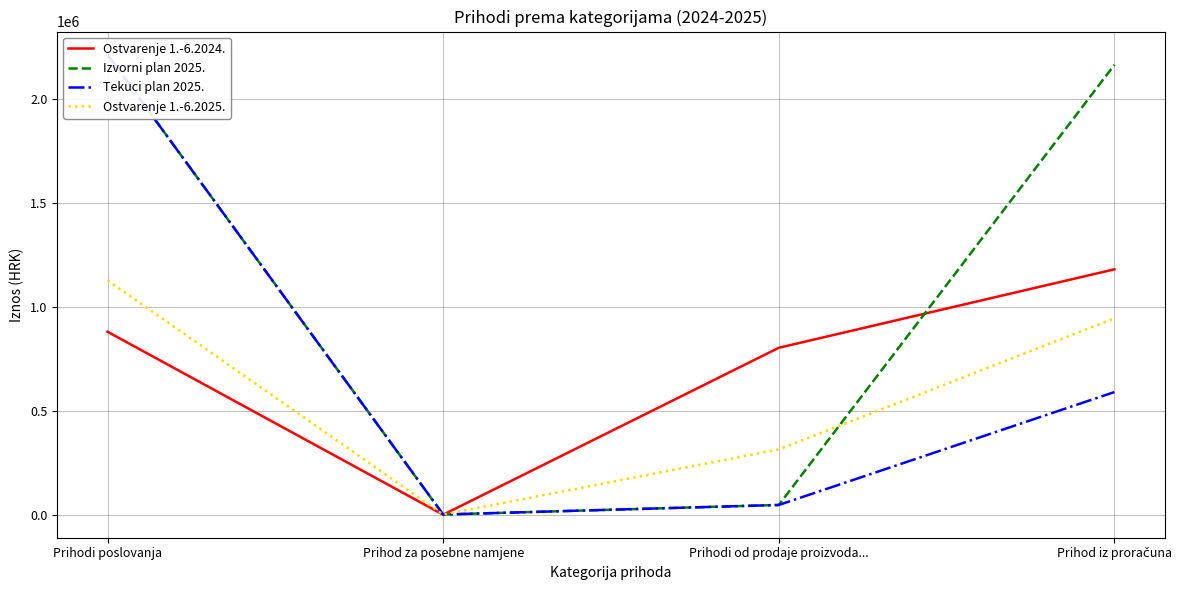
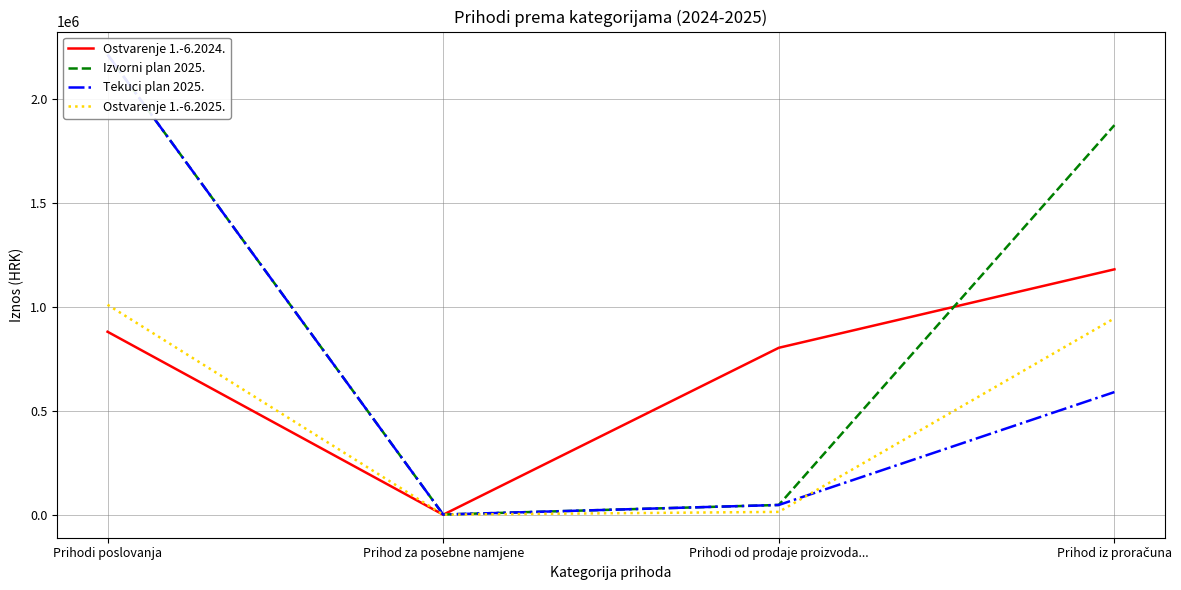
  {
    "Ostvarenje 1.-6.2024.": {
      "Prihodi poslovanja": 880000,
      "Prihodi od prodaje proizvoda...": 800000,
      "Prihod iz proračuna": 1180000
    },
    "Izvorni plan 2025.": {
-     "Prihod iz proračuna": 2160000
+     "Prihod iz proračuna": 1870000
    },
    "Tekuci plan 2025.": {
      "Prihod iz proračuna": 590000
    },
    "Ostvarenje 1.-6.2025.": {
-     "Prihodi poslovanja": 1130000,
-     "Prihodi od prodaje proizvoda...": 310000,
+     "Prihodi poslovanja": 1010000,
+     "Prihodi od prodaje proizvoda...": 10000,
      "Prihod iz proračuna": 940000
    }
  }
